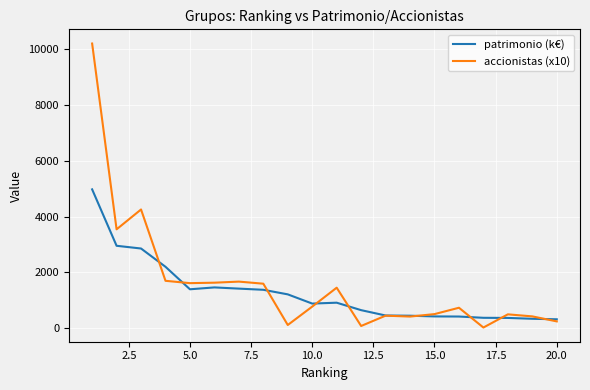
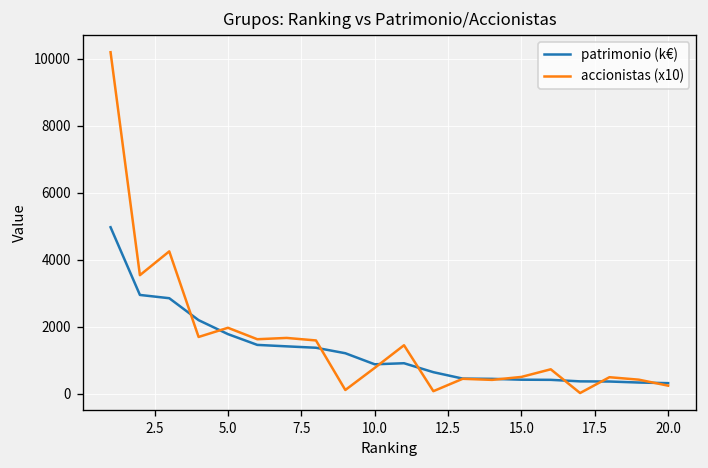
  {
    "patrimonio (k€)": {
-     "5.0": 1400,
+     "5.0": 1800,
      "10.0": 900
    },
    "accionistas (x10)": {
-     "5.0": 1600,
+     "5.0": 2000,
      "10.0": 800
    }
  }
